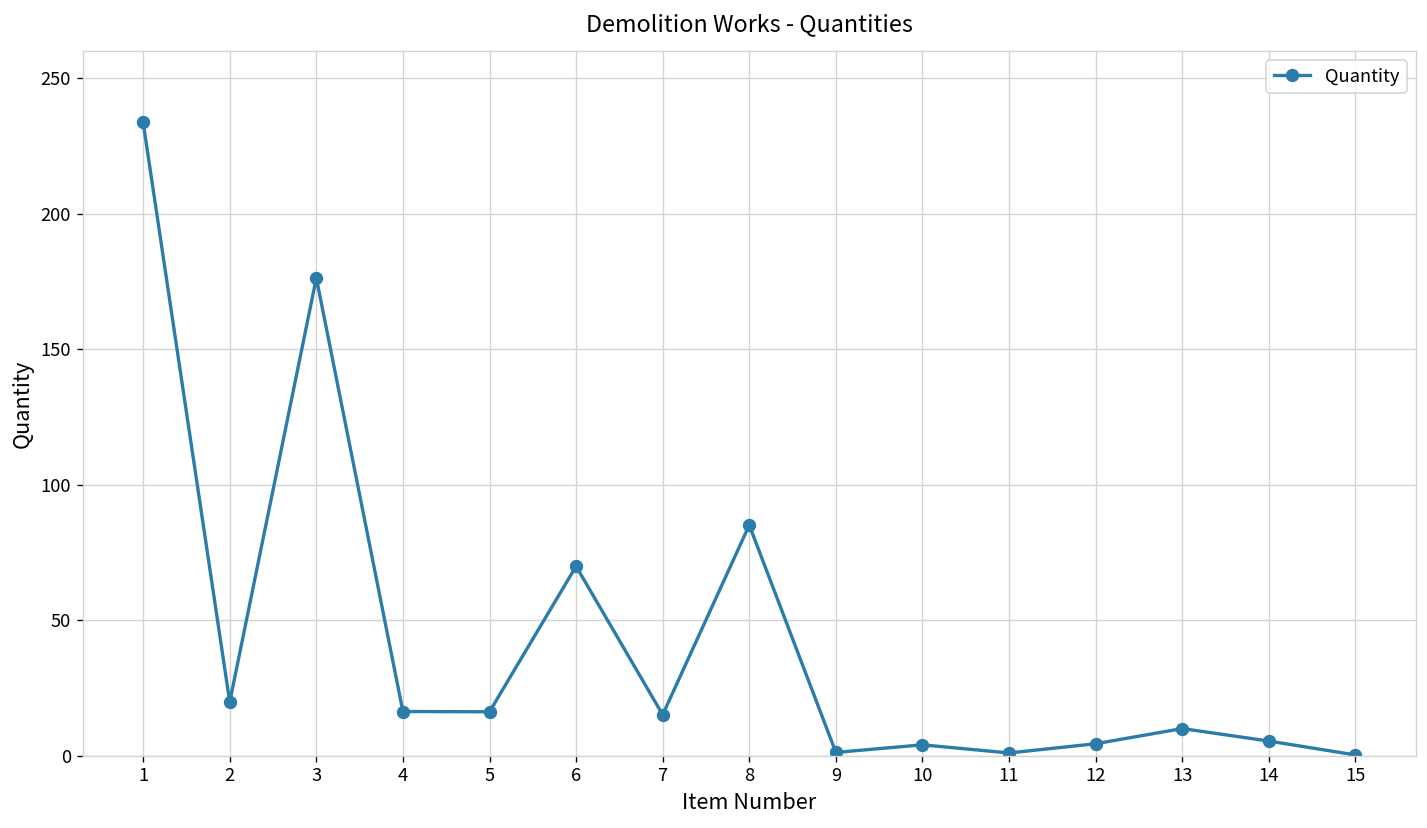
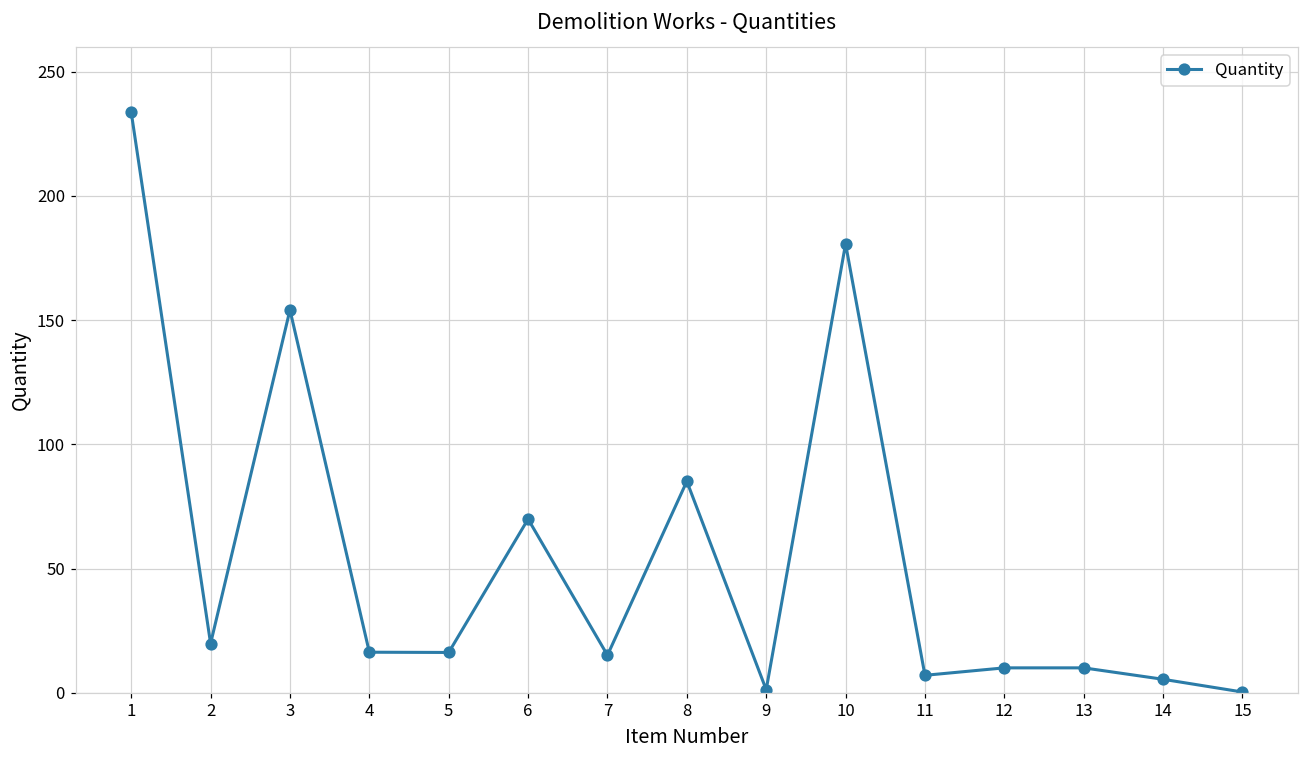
  {
    "1": 234,
    "2": 20,
-   "3": 176,
+   "3": 154,
    "4": 16,
    "5": 16,
    "6": 70,
    "7": 15,
    "8": 85,
    "9": 1,
-   "10": 4,
-   "11": 1,
-   "12": 4,
+   "10": 181,
+   "11": 7,
+   "12": 10,
    "13": 10,
    "14": 5,
    "15": 0
  }
